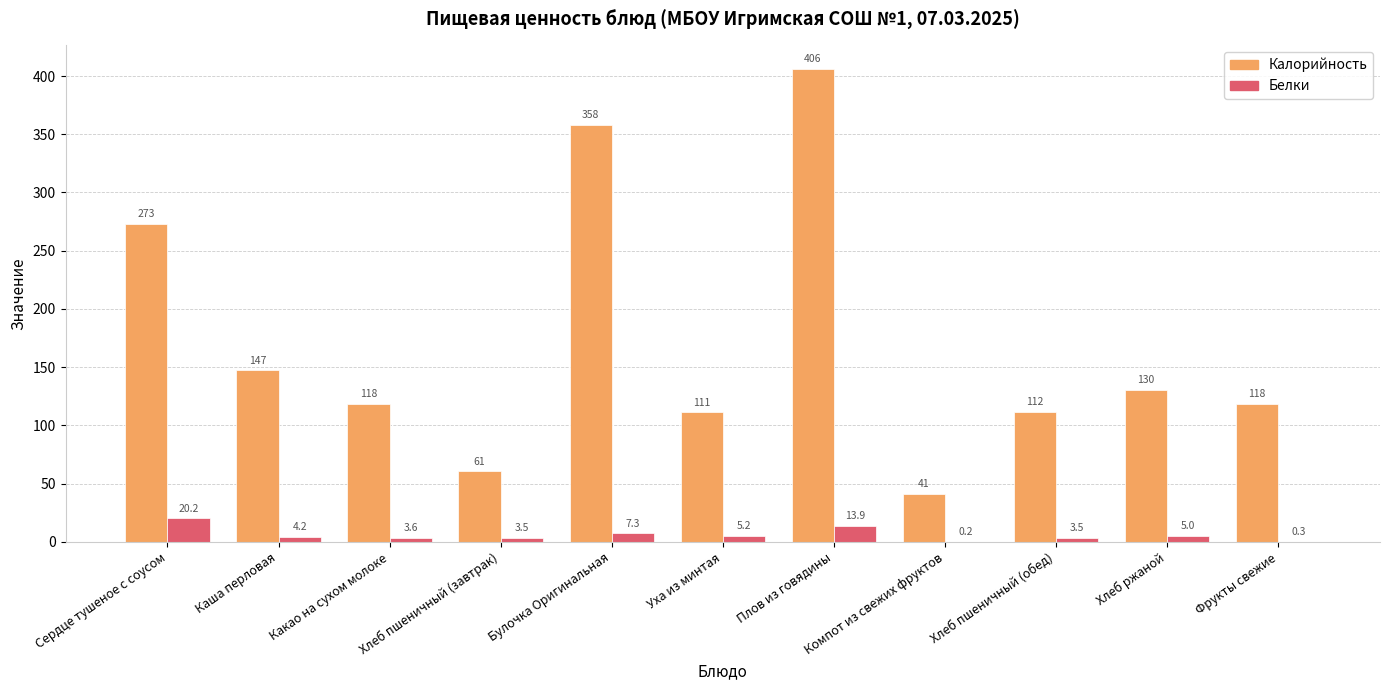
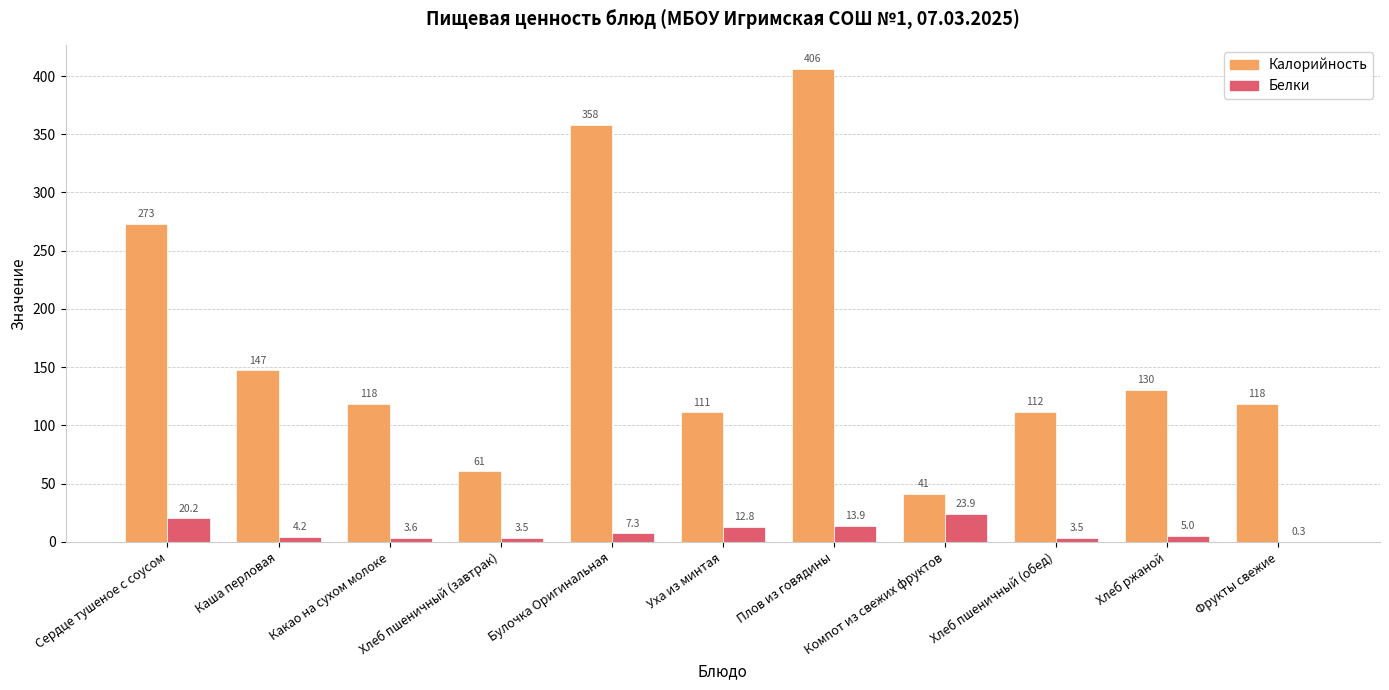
  {
    "Калорийность": {
      "Сердце тушеное с соусом": 273,
      "Каша перловая": 147,
      "Какао на сухом молоке": 118,
      "Хлеб пшеничный (завтрак)": 61,
      "Булочка Оригинальная": 358,
      "Уха из минтая": 111,
      "Плов из говядины": 406,
      "Компот из свежих фруктов": 41,
      "Хлеб пшеничный (обед)": 112,
      "Хлеб ржаной": 130,
      "Фрукты свежие": 118
    },
    "Белки": {
      "Сердце тушеное с соусом": 20.2,
      "Каша перловая": 4.2,
      "Какао на сухом молоке": 3.6,
      "Хлеб пшеничный (завтрак)": 3.5,
      "Булочка Оригинальная": 7.3,
-     "Уха из минтая": 5.2,
+     "Уха из минтая": 12.8,
      "Плов из говядины": 13.9,
-     "Компот из свежих фруктов": 0.2,
+     "Компот из свежих фруктов": 23.9,
      "Хлеб пшеничный (обед)": 3.5,
      "Хлеб ржаной": 5.0,
      "Фрукты свежие": 0.3
    }
  }
